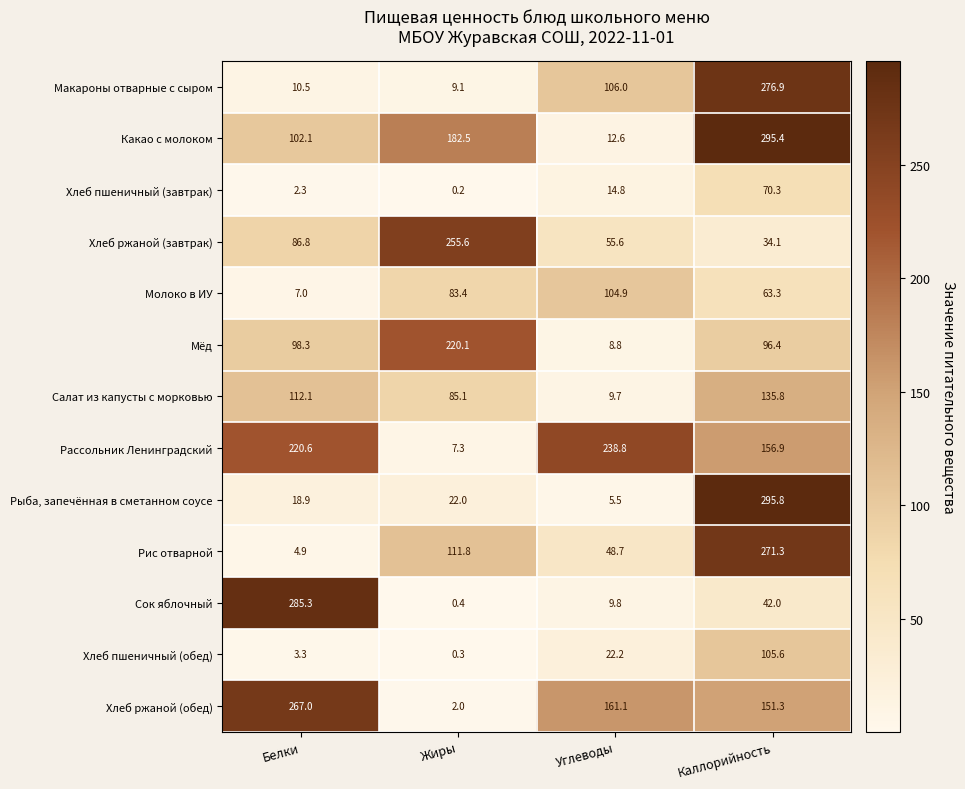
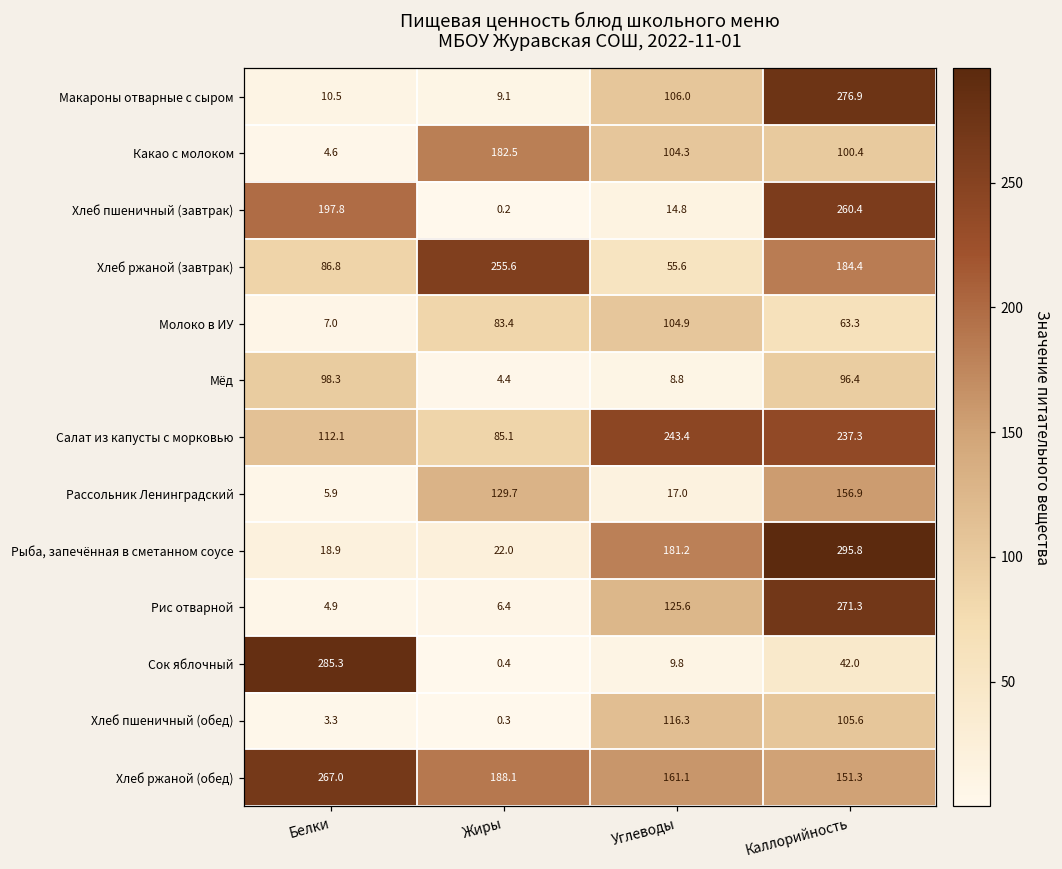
  {
    "Макароны отварные с сыром": {
      "Белки": 10.5,
      "Жиры": 9.1,
      "Углеводы": 106.0,
      "Каллорийность": 276.9
    },
    "Какао с молоком": {
-     "Белки": 102.1,
+     "Белки": 4.6,
      "Жиры": 182.5,
-     "Углеводы": 12.6,
-     "Каллорийность": 295.4
+     "Углеводы": 104.3,
+     "Каллорийность": 100.4
    },
    "Хлеб пшеничный (завтрак)": {
-     "Белки": 2.3,
+     "Белки": 197.8,
      "Жиры": 0.2,
      "Углеводы": 14.8,
-     "Каллорийность": 70.3
+     "Каллорийность": 260.4
    },
    "Хлеб ржаной (завтрак)": {
      "Белки": 86.8,
      "Жиры": 255.6,
      "Углеводы": 55.6,
-     "Каллорийность": 34.1
+     "Каллорийность": 184.4
    },
    "Молоко в ИУ": {
      "Белки": 7.0,
      "Жиры": 83.4,
      "Углеводы": 104.9,
      "Каллорийность": 63.3
    },
    "Мёд": {
      "Белки": 98.3,
-     "Жиры": 220.1,
+     "Жиры": 4.4,
      "Углеводы": 8.8,
      "Каллорийность": 96.4
    },
    "Салат из капусты с морковью": {
      "Белки": 112.1,
      "Жиры": 85.1,
-     "Углеводы": 9.7,
-     "Каллорийность": 135.8
+     "Углеводы": 243.4,
+     "Каллорийность": 237.3
    },
    "Рассольник Ленинградский": {
-     "Белки": 220.6,
-     "Жиры": 7.3,
-     "Углеводы": 238.8,
+     "Белки": 5.9,
+     "Жиры": 129.7,
+     "Углеводы": 17.0,
      "Каллорийность": 156.9
    },
    "Рыба, запечённая в сметанном соусе": {
      "Белки": 18.9,
      "Жиры": 22.0,
-     "Углеводы": 5.5,
+     "Углеводы": 181.2,
      "Каллорийность": 295.8
    },
    "Рис отварной": {
      "Белки": 4.9,
-     "Жиры": 111.8,
-     "Углеводы": 48.7,
+     "Жиры": 6.4,
+     "Углеводы": 125.6,
      "Каллорийность": 271.3
    },
    "Сок яблочный": {
      "Белки": 285.3,
      "Жиры": 0.4,
      "Углеводы": 9.8,
      "Каллорийность": 42.0
    },
    "Хлеб пшеничный (обед)": {
      "Белки": 3.3,
      "Жиры": 0.3,
-     "Углеводы": 22.2,
+     "Углеводы": 116.3,
      "Каллорийность": 105.6
    },
    "Хлеб ржаной (обед)": {
      "Белки": 267.0,
-     "Жиры": 2.0,
+     "Жиры": 188.1,
      "Углеводы": 161.1,
      "Каллорийность": 151.3
    }
  }
